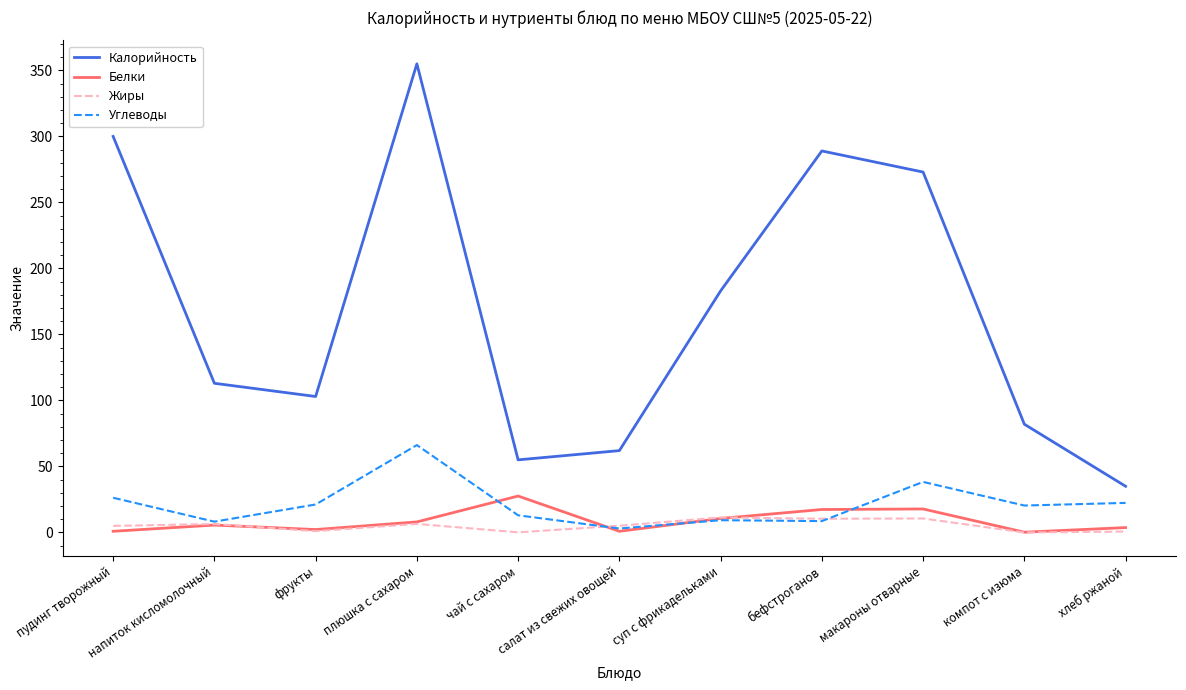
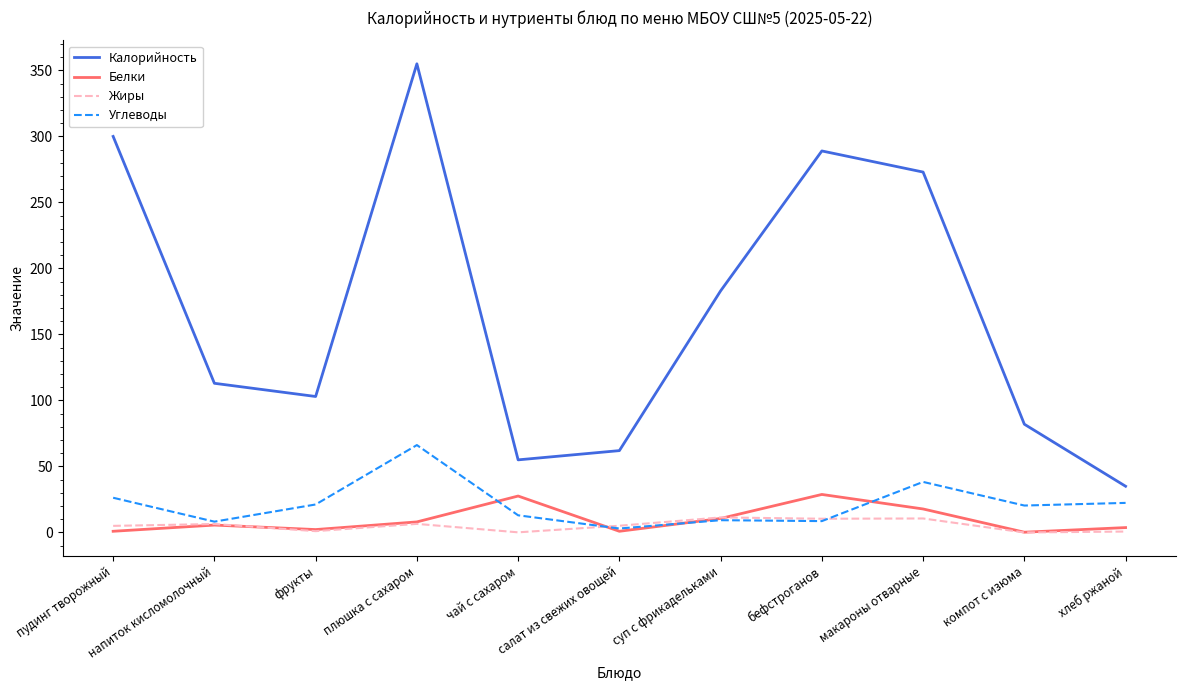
  {
    "Калорийность": {
      "пудинг творожный": 300,
      "напиток кисломолочный": 113,
      "фрукты": 103,
      "плюшка с сахаром": 355,
      "чай с сахаром": 55,
      "салат из свежих овощей": 62,
      "суп с фрикадельками": 183,
      "бефстроганов": 289,
      "макароны отварные": 273,
      "компот с изюма": 82,
      "хлеб ржаной": 35
    },
    "Белки": {
      "пудинг творожный": 1,
      "чай с сахаром": 28,
      "салат из свежих овощей": 1,
-     "бефстроганов": 17,
+     "бефстроганов": 29,
      "макароны отварные": 18,
      "хлеб ржаной": 4
    },
    "Жиры": {
      "пудинг творожный": 5,
      "чай с сахаром": 0,
      "салат из свежих овощей": 5,
      "макароны отварные": 11,
      "хлеб ржаной": 1
    },
    "Углеводы": {
      "пудинг творожный": 26,
      "фрукты": 21,
      "плюшка с сахаром": 66,
      "чай с сахаром": 13,
      "салат из свежих овощей": 3,
      "макароны отварные": 38,
      "компот с изюма": 20,
      "хлеб ржаной": 22
    }
  }
